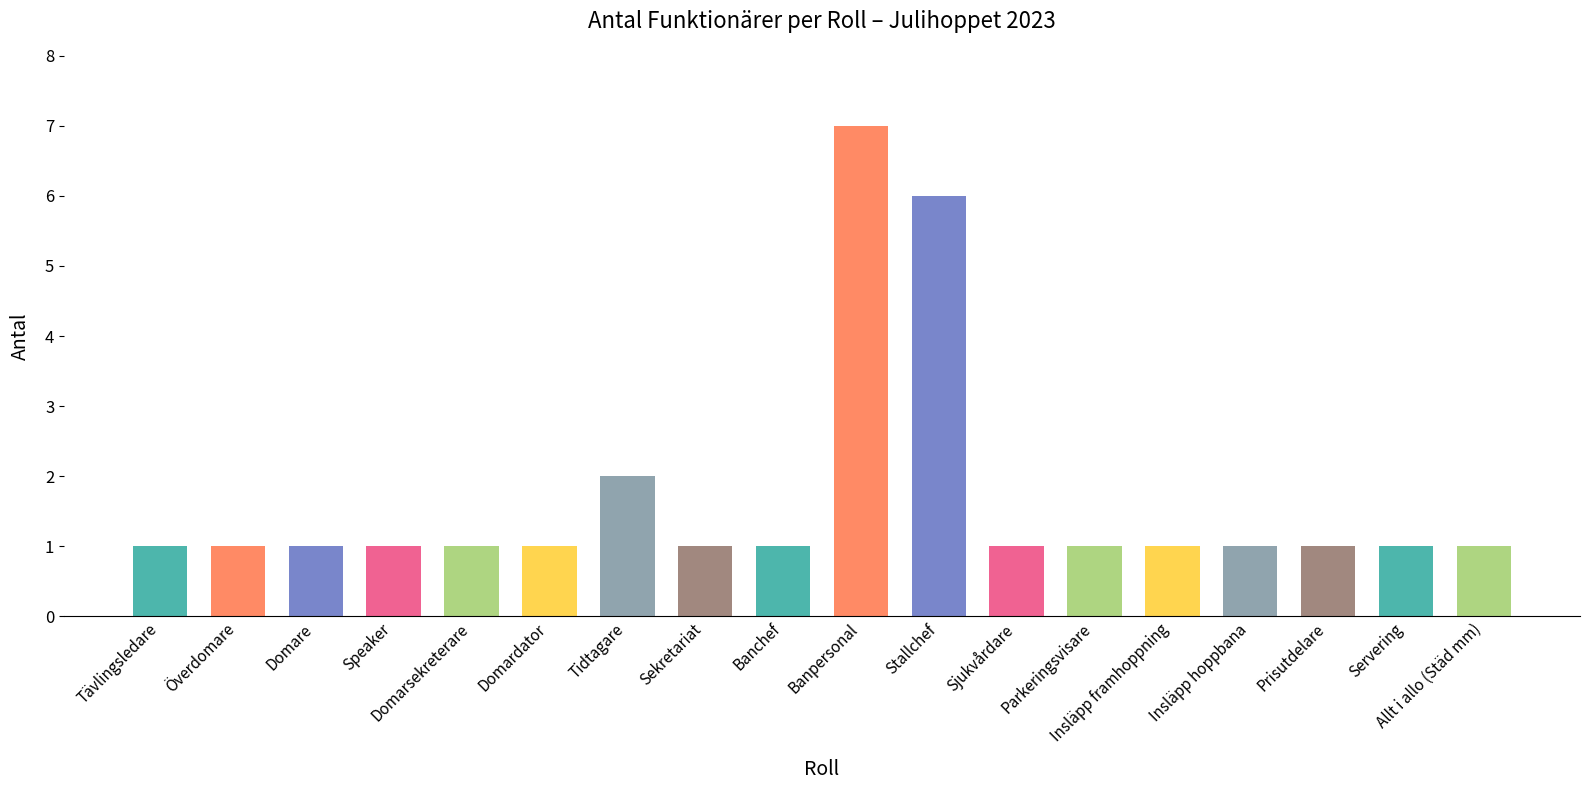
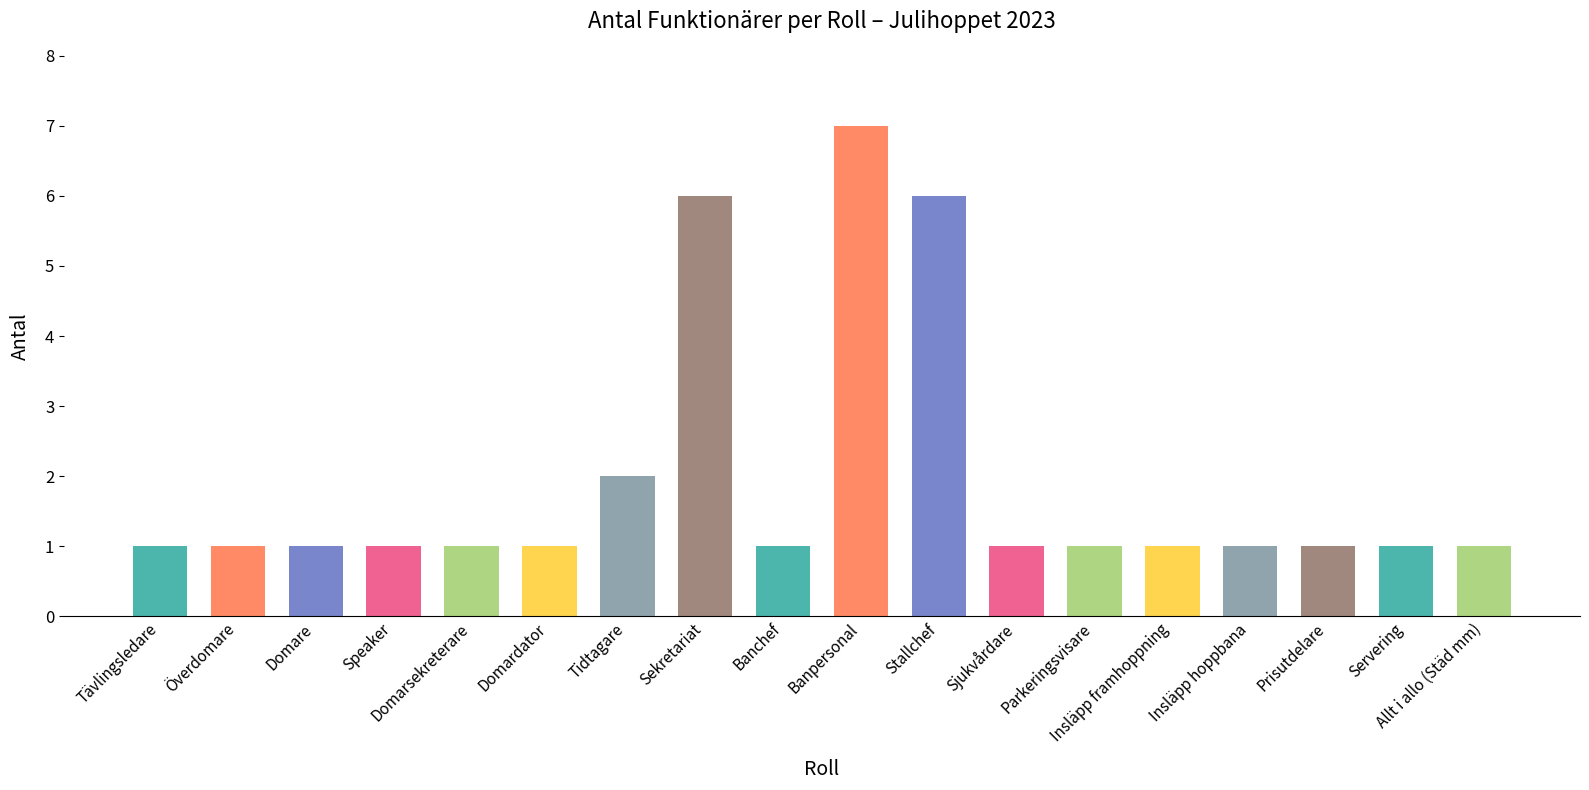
  {
    "Tävlingsledare": 1,
    "Överdomare": 1,
    "Domare": 1,
    "Speaker": 1,
    "Domarsekreterare": 1,
    "Domardator": 1,
    "Tidtagare": 2,
-   "Sekretariat": 1,
+   "Sekretariat": 6,
    "Banchef": 1,
    "Banpersonal": 7,
    "Stallchef": 6,
    "Sjukvårdare": 1,
    "Parkeringsvisare": 1,
    "Insläpp framhoppning": 1,
    "Insläpp hoppbana": 1,
    "Prisutdelare": 1,
    "Servering": 1,
    "Allt i allo (Städ mm)": 1
  }
